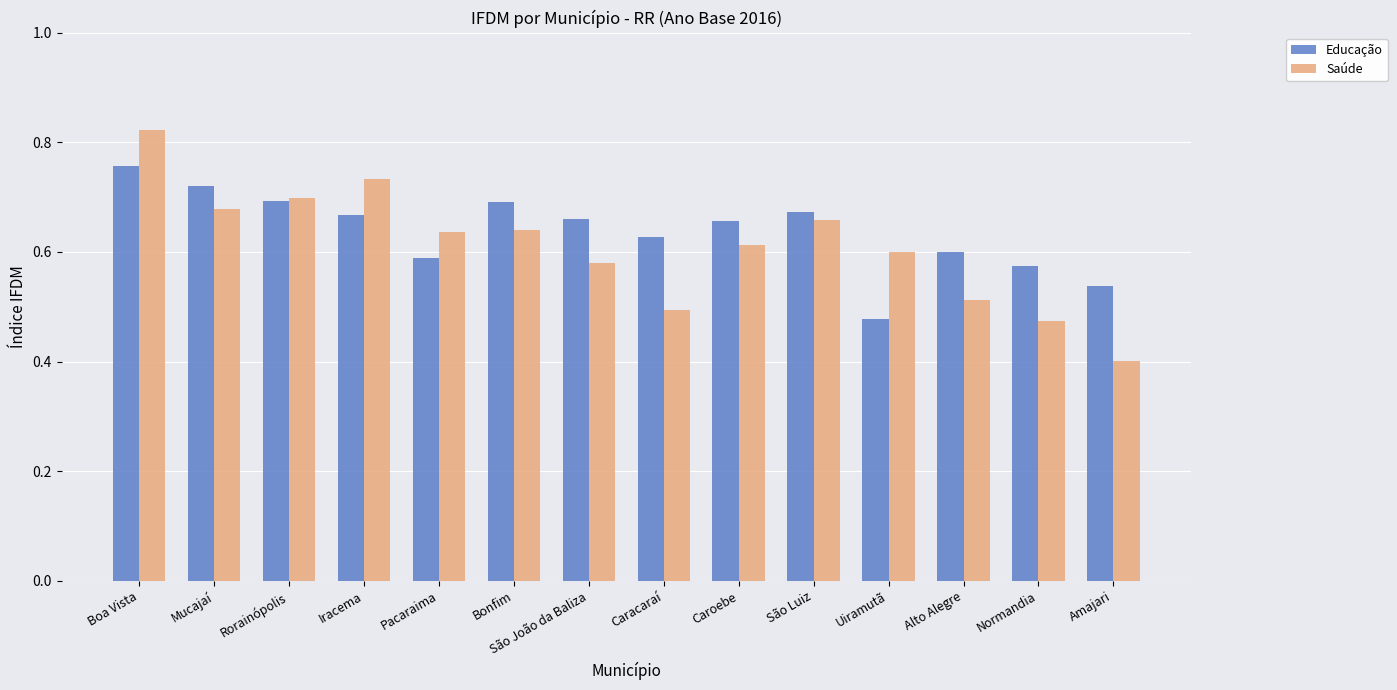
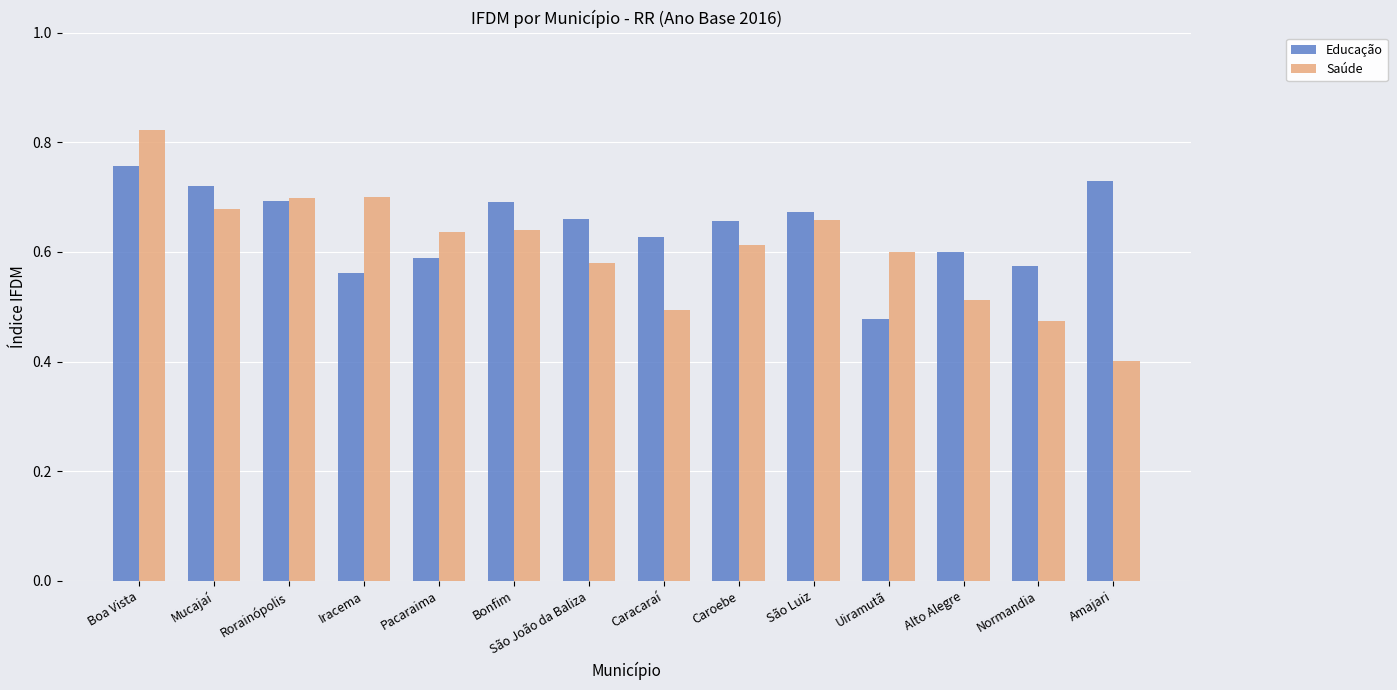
  {
    "Educação": {
      "Boa Vista": 0.76,
      "Mucajaí": 0.72,
      "Rorainópolis": 0.69,
-     "Iracema": 0.67,
+     "Iracema": 0.56,
      "Pacaraima": 0.59,
      "Bonfim": 0.69,
      "São João da Baliza": 0.66,
      "Caracaraí": 0.63,
      "Caroebe": 0.66,
      "São Luiz": 0.67,
      "Uiramutã": 0.48,
      "Alto Alegre": 0.60,
      "Normandia": 0.57,
-     "Amajari": 0.54
+     "Amajari": 0.73
    },
    "Saúde": {
      "Boa Vista": 0.82,
      "Mucajaí": 0.68,
      "Rorainópolis": 0.70,
-     "Iracema": 0.73,
+     "Iracema": 0.70,
      "Pacaraima": 0.64,
      "Bonfim": 0.64,
      "São João da Baliza": 0.58,
      "Caracaraí": 0.49,
      "Caroebe": 0.61,
      "São Luiz": 0.66,
      "Uiramutã": 0.60,
      "Alto Alegre": 0.51,
      "Normandia": 0.47,
      "Amajari": 0.40
    }
  }
